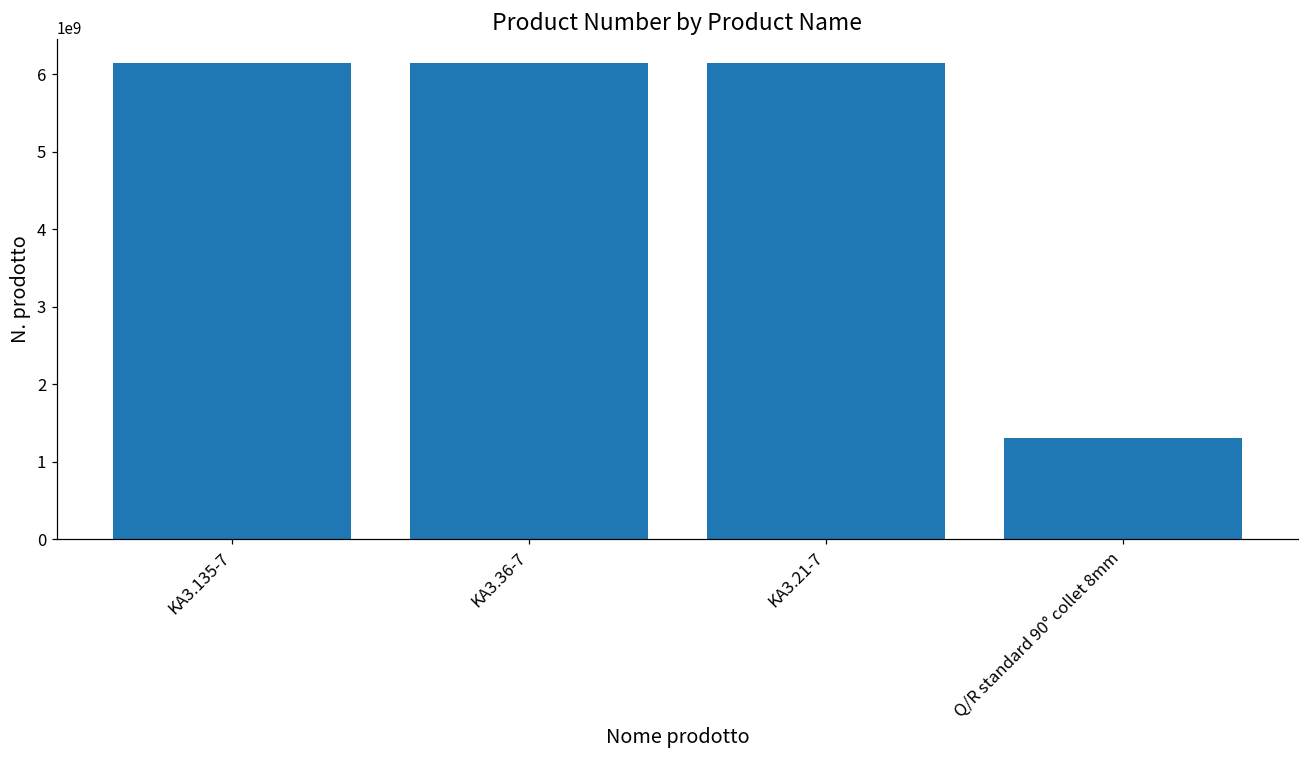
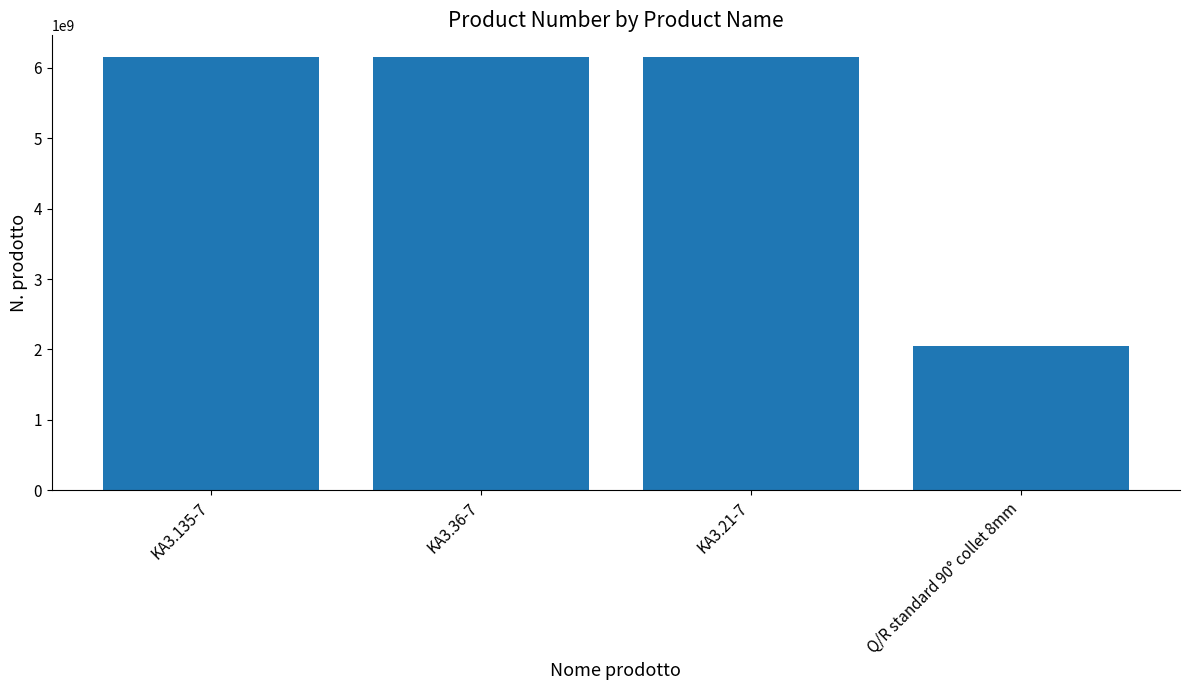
  {
    "KA3.135-7": 6200000000,
    "KA3.36-7": 6200000000,
    "KA3.21-7": 6200000000,
-   "Q/R standard 90° collet 8mm": 1300000000
+   "Q/R standard 90° collet 8mm": 2100000000
  }
